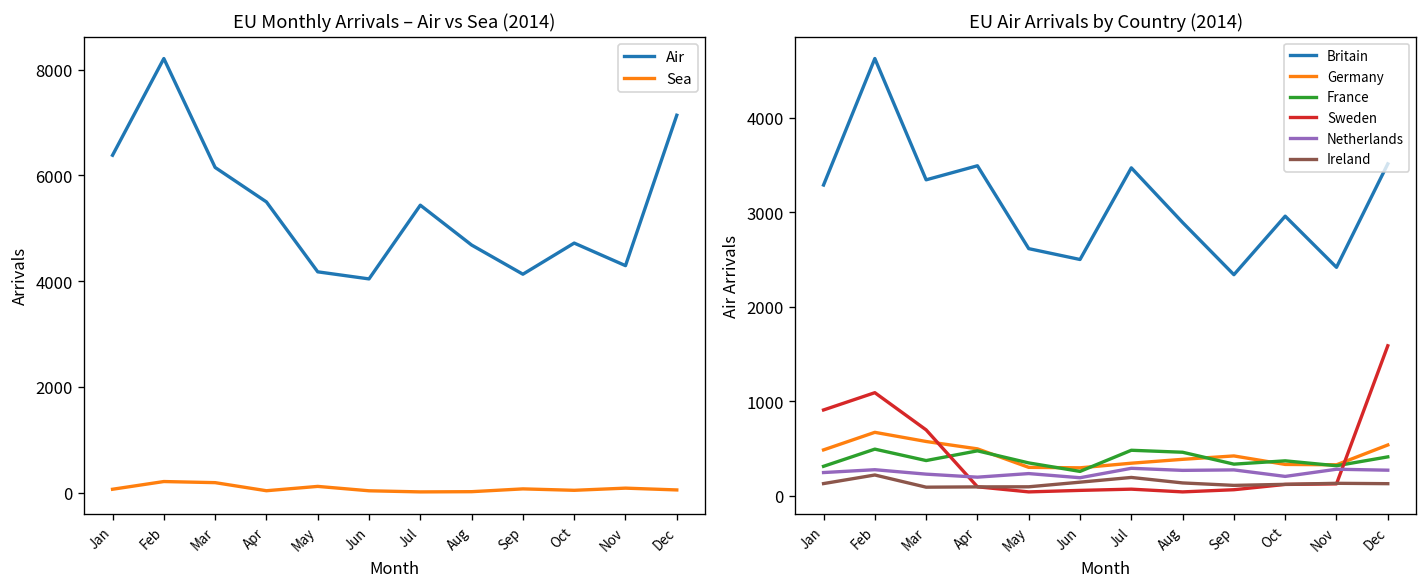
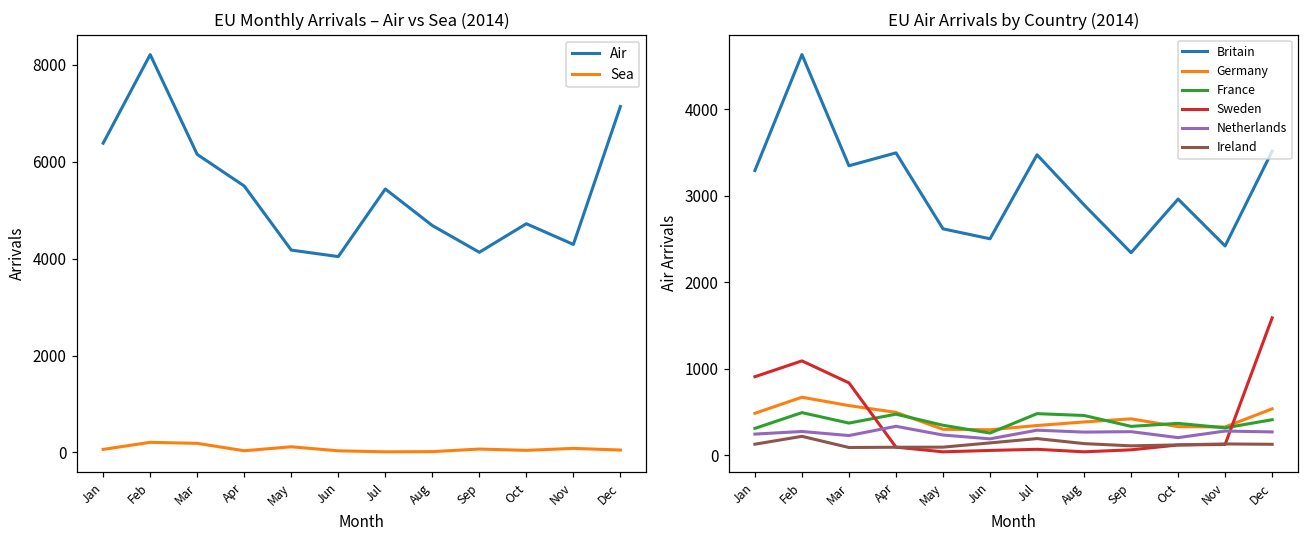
  {
    "EU Monthly Arrivals – Air vs Sea (2014)": {
      "Air": {
        "Jan": 6400,
        "Feb": 8200,
        "Mar": 6200,
        "Apr": 5500,
        "May": 4200,
        "Jun": 4000,
        "Jul": 5400,
        "Aug": 4700,
        "Sep": 4100,
        "Oct": 4700,
        "Nov": 4300,
        "Dec": 7100
      },
      "Sea": {
        "Jan": 100,
        "Feb": 200,
        "Mar": 200,
        "Apr": 0,
        "May": 100,
        "Jun": 0,
        "Jul": 0,
        "Aug": 0,
        "Sep": 100,
        "Oct": 0,
        "Nov": 100,
        "Dec": 100
      }
    },
    "EU Air Arrivals by Country (2014)": {
      "Britain": {
        "Jan": 3300,
        "Feb": 4600,
        "Mar": 3300,
        "Apr": 3500,
        "May": 2600,
        "Jun": 2500,
        "Jul": 3500,
        "Aug": 2900,
        "Sep": 2300,
        "Oct": 3000,
        "Nov": 2400,
        "Dec": 3500
      },
      "Germany": {
        "Jan": 500,
        "Feb": 700,
        "Mar": 600,
        "May": 300,
        "Jun": 300,
        "Jul": 300,
        "Aug": 400,
        "Sep": 400,
        "Oct": 300,
        "Dec": 500
      },
      "France": {
        "Jan": 300,
        "Feb": 500,
        "Mar": 400,
        "May": 300,
        "Jun": 300,
        "Jul": 500,
        "Aug": 500,
        "Sep": 300,
        "Oct": 400,
        "Dec": 400
      },
      "Sweden": {
        "Jan": 900,
        "Feb": 1100,
-       "Mar": 700,
+       "Mar": 800,
        "May": 0,
        "Jun": 100,
        "Jul": 100,
        "Aug": 0,
        "Sep": 100,
        "Dec": 1600
      },
      "Netherlands": {
        "Jan": 200,
        "Feb": 300,
        "Mar": 200,
-       "Apr": 200,
+       "Apr": 300,
        "May": 200,
        "Jun": 200,
        "Jul": 300,
        "Aug": 300,
        "Sep": 300,
        "Oct": 200,
        "Nov": 300,
        "Dec": 300
      },
      "Ireland": {
        "Jan": 100,
        "Feb": 200,
        "Mar": 100,
        "May": 100,
        "Jun": 100,
        "Jul": 200,
        "Aug": 100,
        "Sep": 100,
        "Dec": 100
      }
    }
  }
